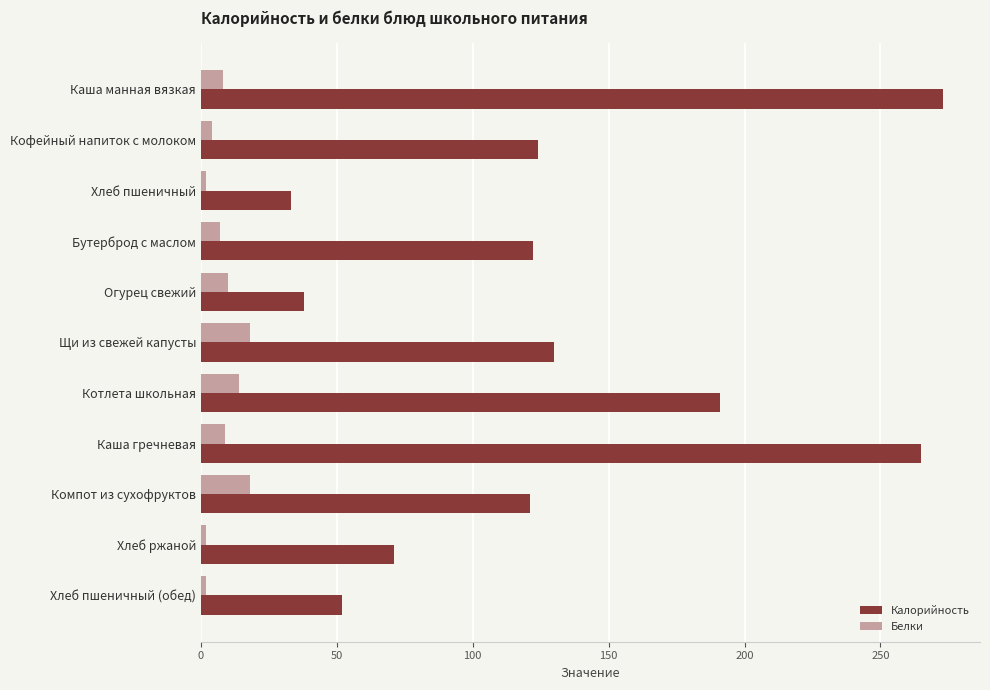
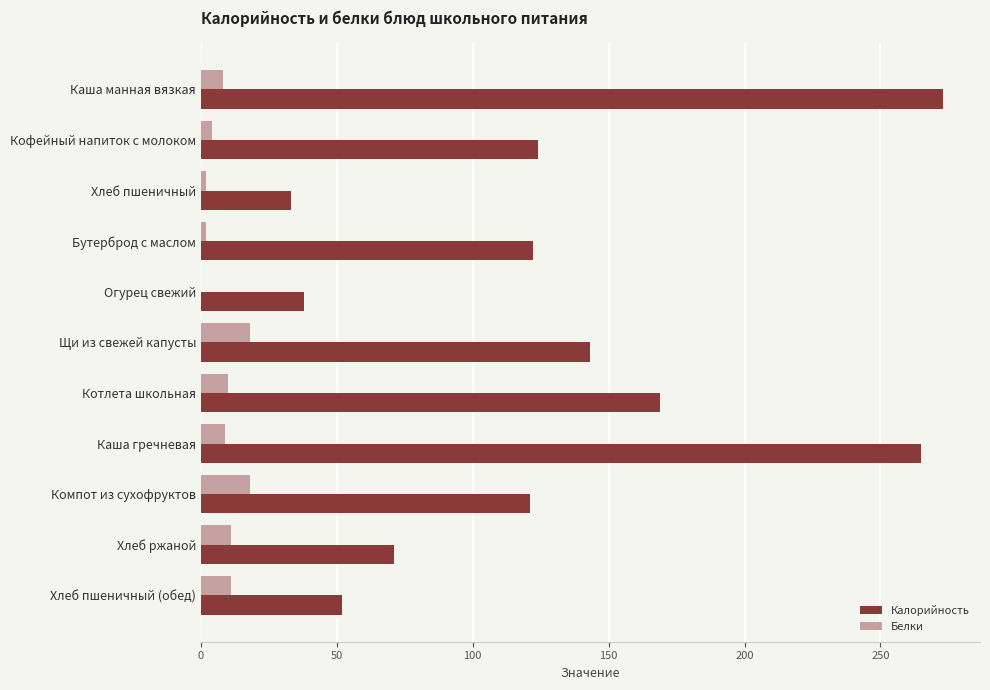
  {
    "Калорийность": {
      "Каша манная вязкая": 273,
      "Кофейный напиток с молоком": 124,
      "Хлеб пшеничный": 33,
      "Бутерброд с маслом": 122,
      "Огурец свежий": 38,
-     "Щи из свежей капусты": 130,
-     "Котлета школьная": 191,
+     "Щи из свежей капусты": 143,
+     "Котлета школьная": 169,
      "Каша гречневая": 265,
      "Компот из сухофруктов": 121,
      "Хлеб ржаной": 71,
      "Хлеб пшеничный (обед)": 52
    },
    "Белки": {
      "Каша манная вязкая": 8,
      "Кофейный напиток с молоком": 4,
      "Хлеб пшеничный": 2,
-     "Бутерброд с маслом": 7,
-     "Огурец свежий": 10,
+     "Бутерброд с маслом": 2,
+     "Огурец свежий": 0,
      "Щи из свежей капусты": 18,
-     "Котлета школьная": 14,
+     "Котлета школьная": 10,
      "Каша гречневая": 9,
      "Компот из сухофруктов": 18,
-     "Хлеб ржаной": 2,
-     "Хлеб пшеничный (обед)": 2
+     "Хлеб ржаной": 11,
+     "Хлеб пшеничный (обед)": 11
    }
  }
